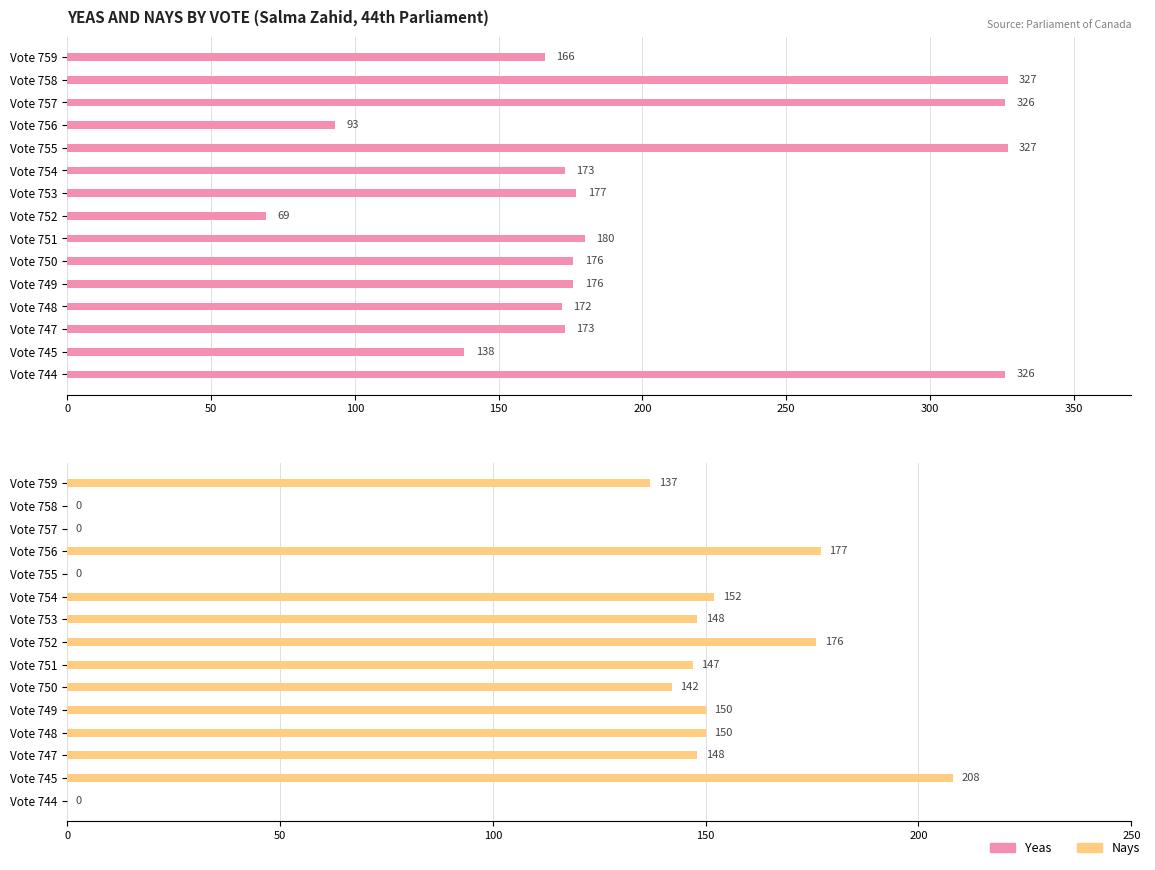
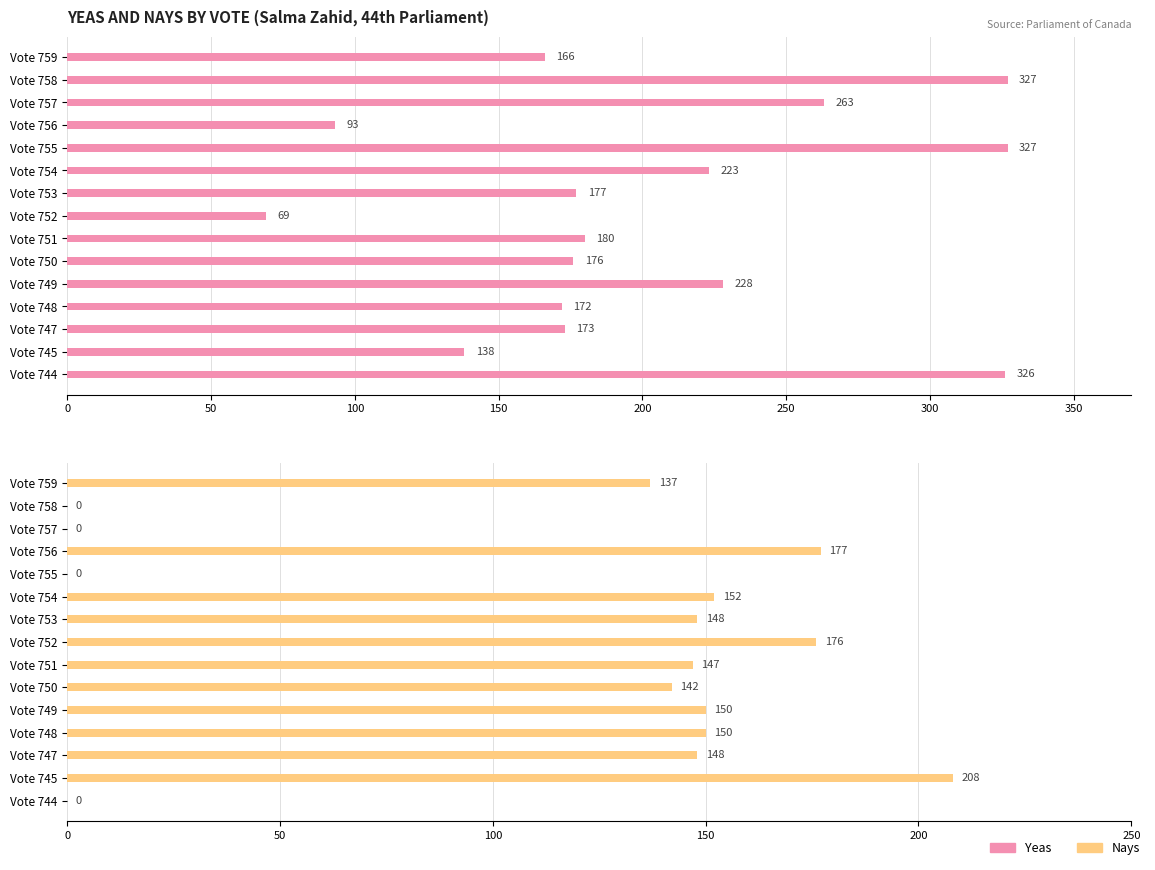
  {
    "YEAS AND NAYS BY VOTE (Salma Zahid, 44th Parliament)": {
      "Vote 759": 166,
      "Vote 758": 327,
-     "Vote 757": 326,
+     "Vote 757": 263,
      "Vote 756": 93,
      "Vote 755": 327,
-     "Vote 754": 173,
+     "Vote 754": 223,
      "Vote 753": 177,
      "Vote 752": 69,
      "Vote 751": 180,
      "Vote 750": 176,
-     "Vote 749": 176,
+     "Vote 749": 228,
      "Vote 748": 172,
      "Vote 747": 173,
      "Vote 745": 138,
      "Vote 744": 326
    }
  }
